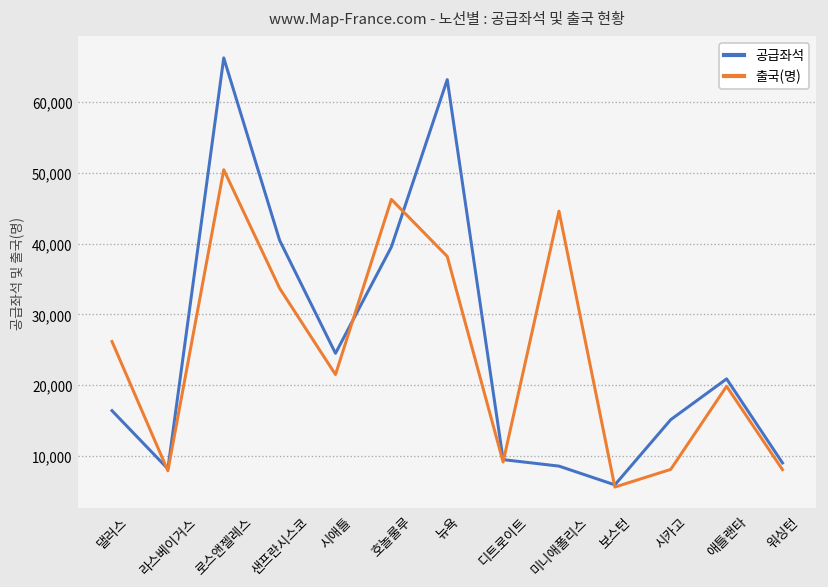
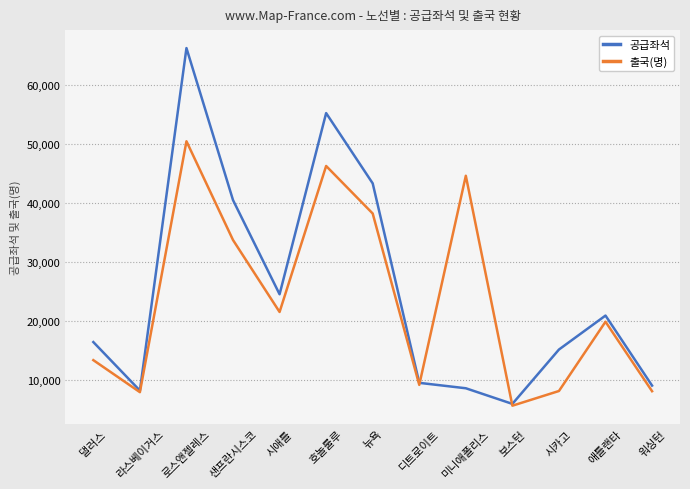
  {
    "공급좌석": {
      "댈러스": "16,000",
      "로스앤젤레스": "66,000",
      "샌프란시스코": "40,000",
      "시애틀": "25,000",
-     "호놀룰루": "40,000",
-     "뉴욕": "63,000",
+     "호놀룰루": "55,000",
+     "뉴욕": "43,000",
      "미니애폴리스": "9,000",
      "시카고": "15,000",
      "애틀랜타": "21,000",
      "워싱턴": "9,000"
    },
    "출국(명)": {
-     "댈러스": "26,000",
+     "댈러스": "13,000",
      "로스앤젤레스": "50,000",
      "샌프란시스코": "34,000",
      "시애틀": "22,000",
      "호놀룰루": "46,000",
      "뉴욕": "38,000",
      "미니애폴리스": "45,000",
      "시카고": "8,000",
      "애틀랜타": "20,000",
      "워싱턴": "8,000"
    }
  }
